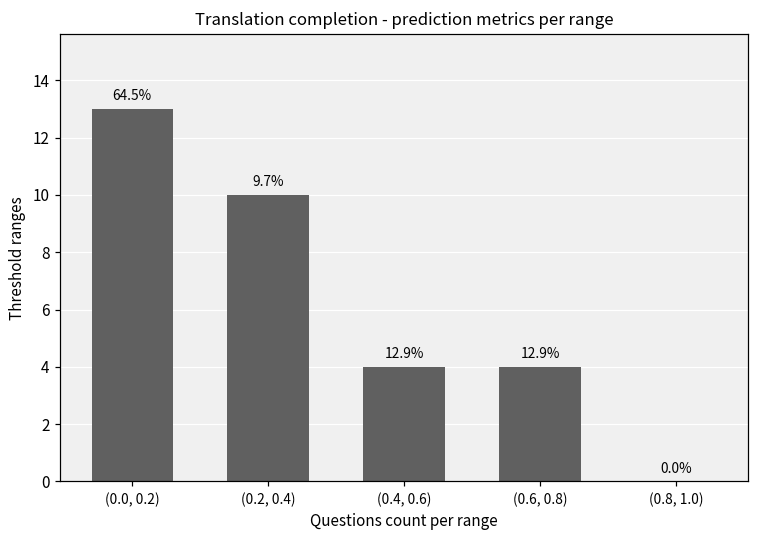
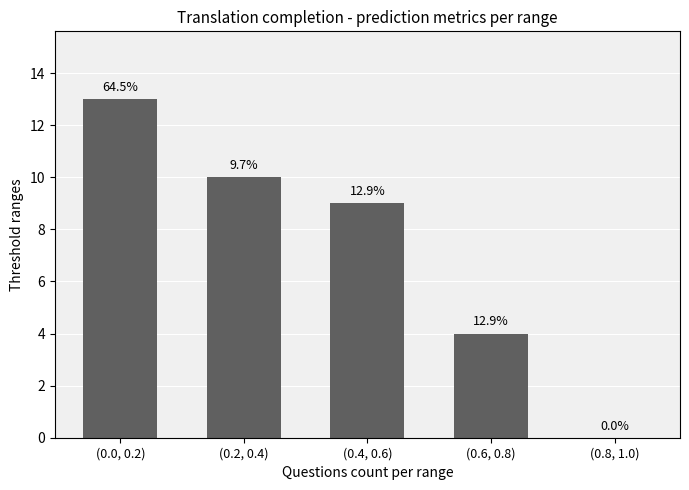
  {
-   "(0.4, 0.6)": 4
+   "(0.4, 0.6)": 9
  }
